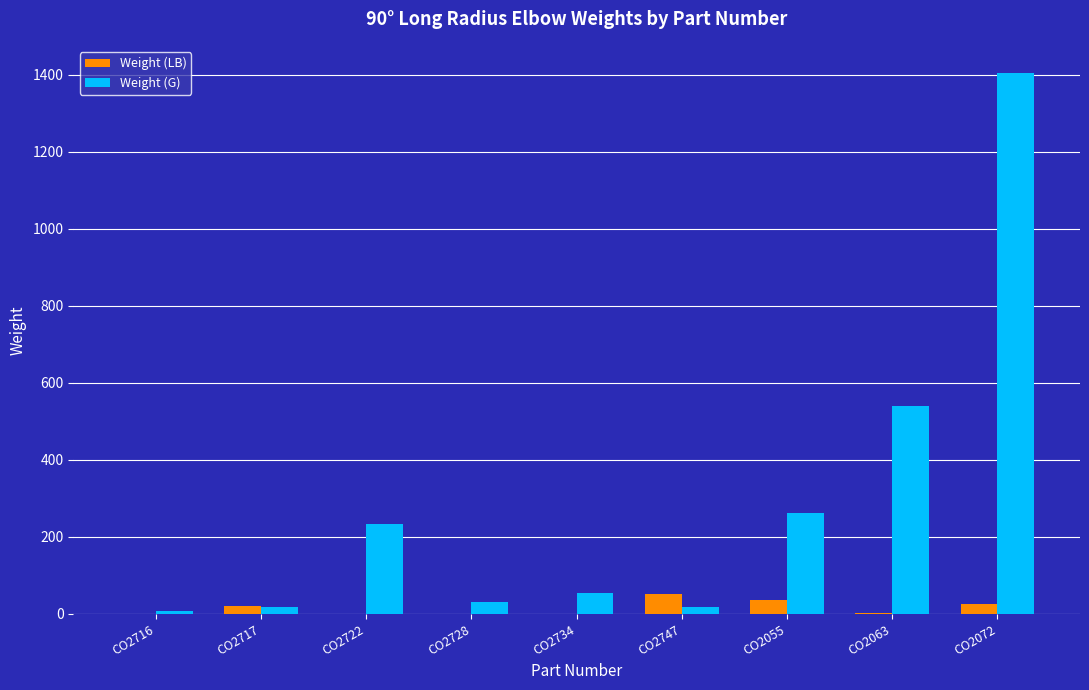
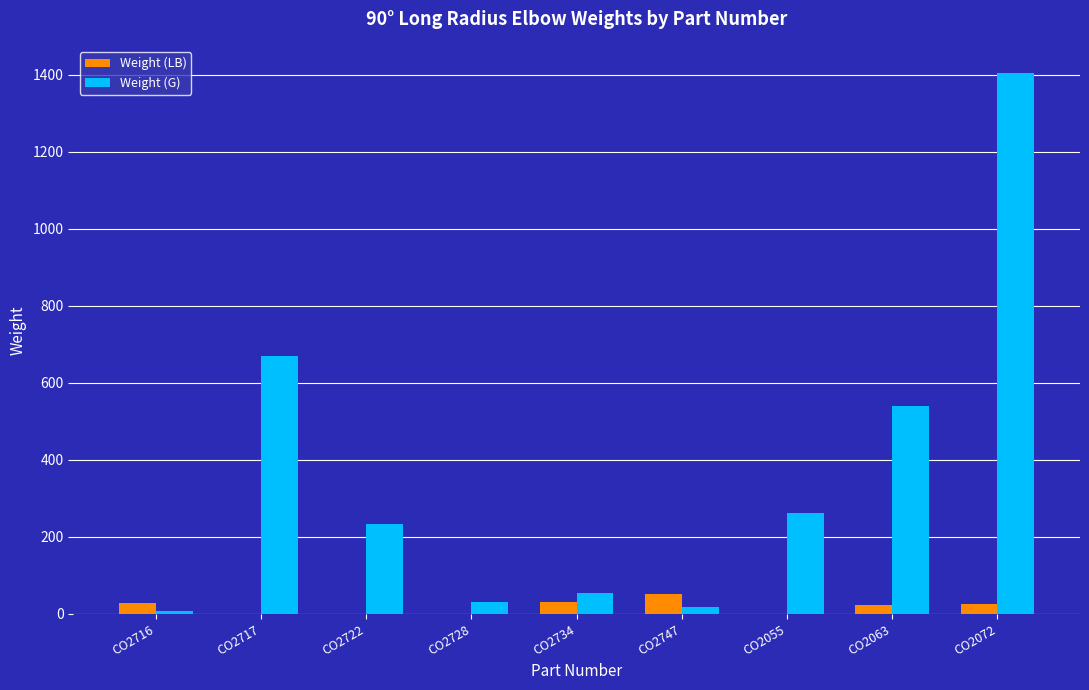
  {
    "Weight (LB)": {
-     "CO2716": 0,
-     "CO2717": 20,
-     "CO2734": 0,
+     "CO2716": 30,
+     "CO2717": 0,
+     "CO2734": 30,
      "CO2747": 50,
-     "CO2055": 40,
-     "CO2063": 0,
+     "CO2055": 0,
+     "CO2063": 20,
      "CO2072": 30
    },
    "Weight (G)": {
      "CO2716": 10,
-     "CO2717": 20,
+     "CO2717": 670,
      "CO2722": 230,
      "CO2728": 30,
      "CO2734": 50,
      "CO2747": 20,
      "CO2055": 260,
      "CO2063": 540,
      "CO2072": 1410
    }
  }
